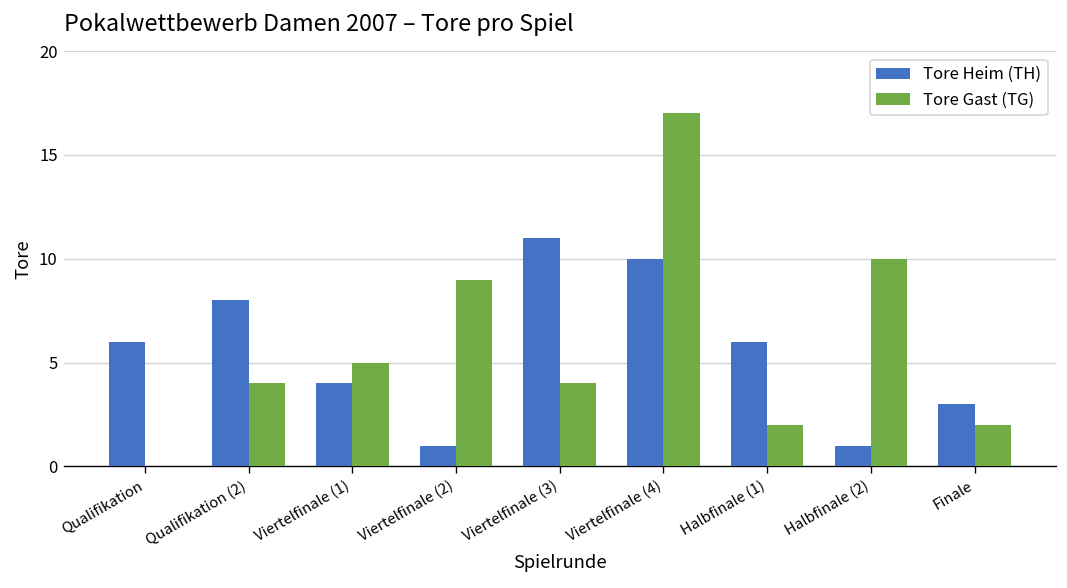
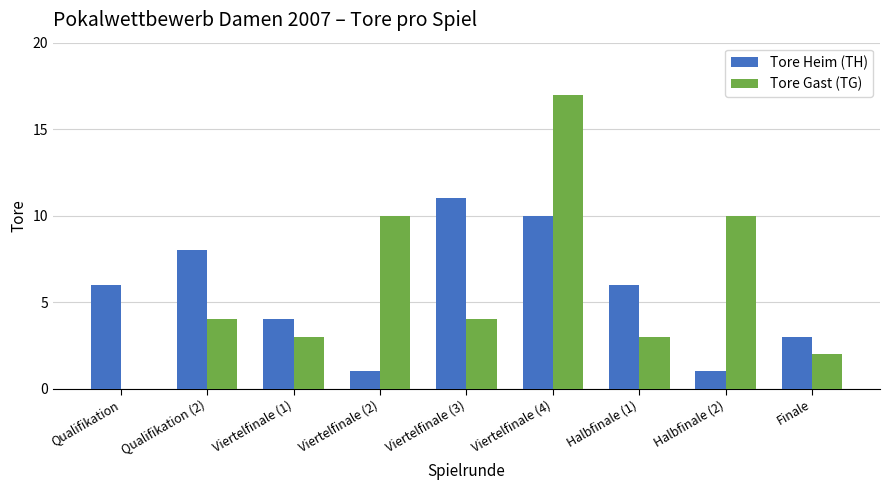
  {
    "Tore Heim (TH)": {
      "Qualifikation": 6,
      "Qualifikation (2)": 8,
      "Viertelfinale (1)": 4,
      "Viertelfinale (2)": 1,
      "Viertelfinale (3)": 11,
      "Viertelfinale (4)": 10,
      "Halbfinale (1)": 6,
      "Halbfinale (2)": 1,
      "Finale": 3
    },
    "Tore Gast (TG)": {
      "Qualifikation": 0,
      "Qualifikation (2)": 4,
-     "Viertelfinale (1)": 5,
-     "Viertelfinale (2)": 9,
+     "Viertelfinale (1)": 3,
+     "Viertelfinale (2)": 10,
      "Viertelfinale (3)": 4,
      "Viertelfinale (4)": 17,
-     "Halbfinale (1)": 2,
+     "Halbfinale (1)": 3,
      "Halbfinale (2)": 10,
      "Finale": 2
    }
  }
